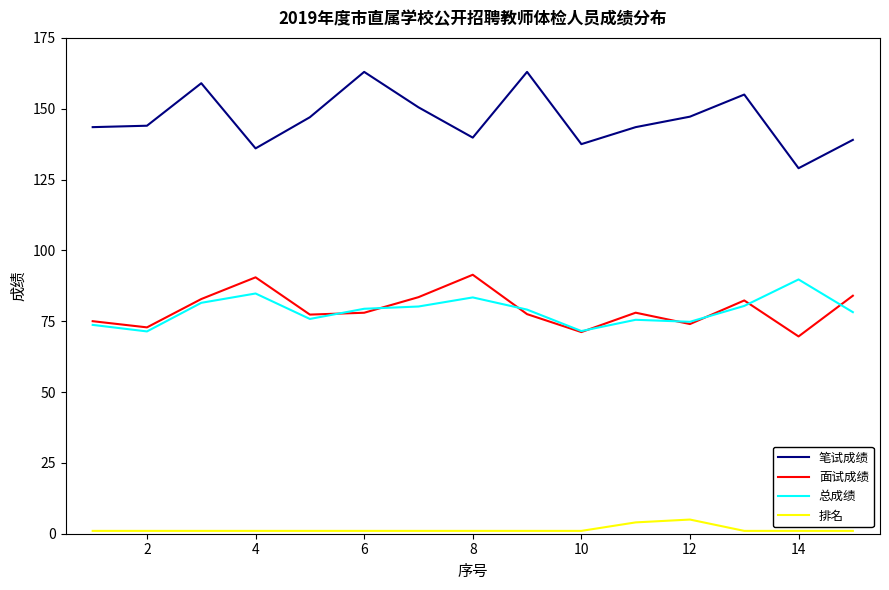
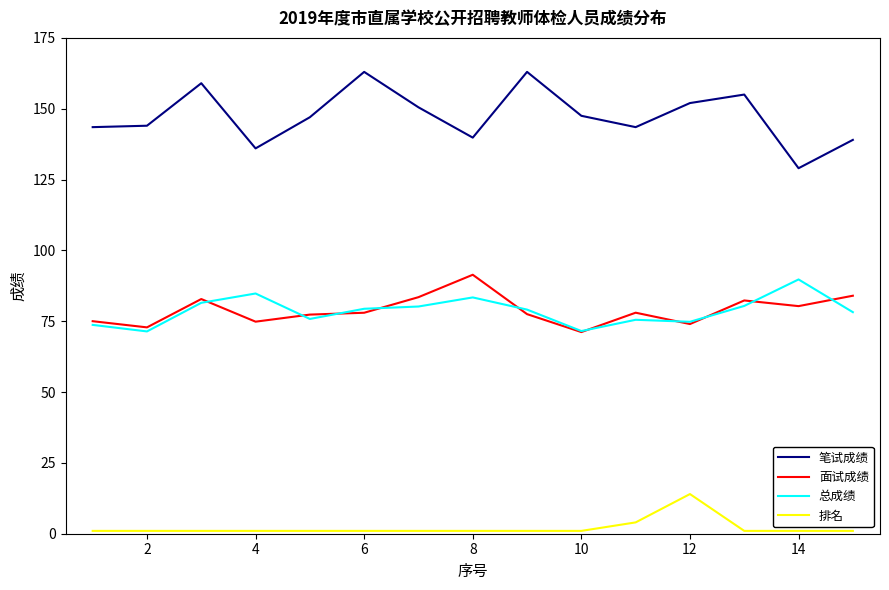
  {
    "笔试成绩": {
      "2": 144,
      "4": 136,
      "6": 163,
      "8": 140,
-     "10": 138,
-     "12": 147,
+     "10": 148,
+     "12": 152,
      "14": 129
    },
    "面试成绩": {
      "2": 73,
-     "4": 90,
+     "4": 75,
      "6": 78,
      "8": 91,
-     "14": 70
+     "14": 80
    },
    "总成绩": {
      "2": 71,
      "4": 85,
      "6": 79,
      "8": 83,
      "14": 90
    },
    "排名": {
      "2": 1,
      "4": 1,
      "6": 1,
      "8": 1,
      "10": 1,
-     "12": 5,
+     "12": 14,
      "14": 1
    }
  }
